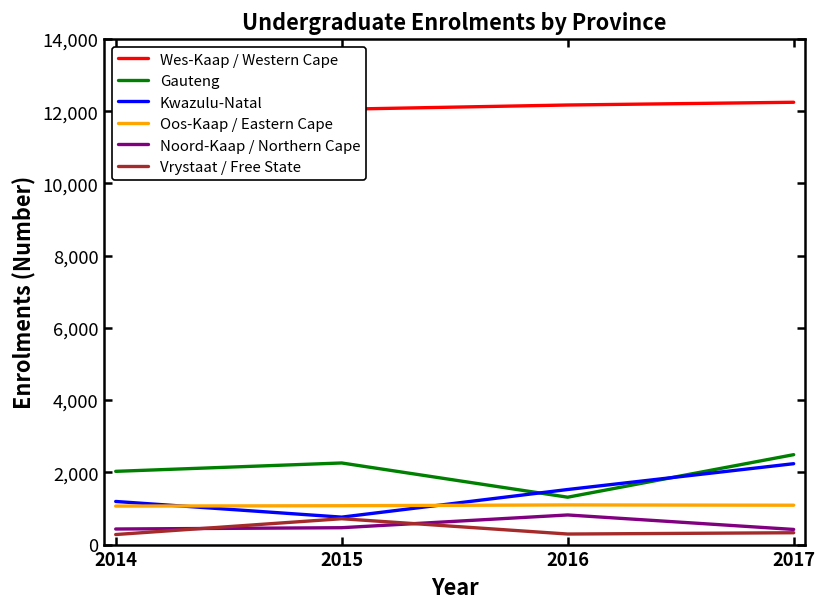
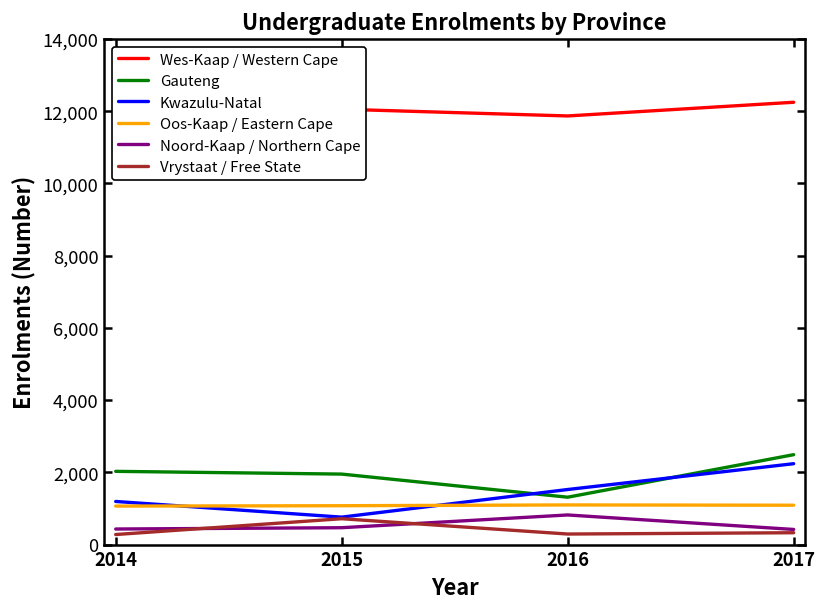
  {
    "Wes-Kaap / Western Cape": {
-     "2016": "12,200",
+     "2016": "11,900",
      "2017": "12,200"
    },
    "Gauteng": {
      "2014": "2,000",
-     "2015": "2,300",
+     "2015": "2,000",
      "2016": "1,300",
      "2017": "2,500"
    },
    "Kwazulu-Natal": {
      "2014": "1,200",
      "2016": "1,500",
      "2017": "2,200"
    },
    "Oos-Kaap / Eastern Cape": {
      "2014": "1,100",
      "2015": "1,100",
      "2016": "1,100",
      "2017": "1,100"
    },
    "Noord-Kaap / Northern Cape": {
      "2014": "400",
      "2015": "500",
      "2016": "800",
      "2017": "400"
    },
    "Vrystaat / Free State": {
      "2014": "300",
      "2016": "300",
      "2017": "300"
    }
  }
